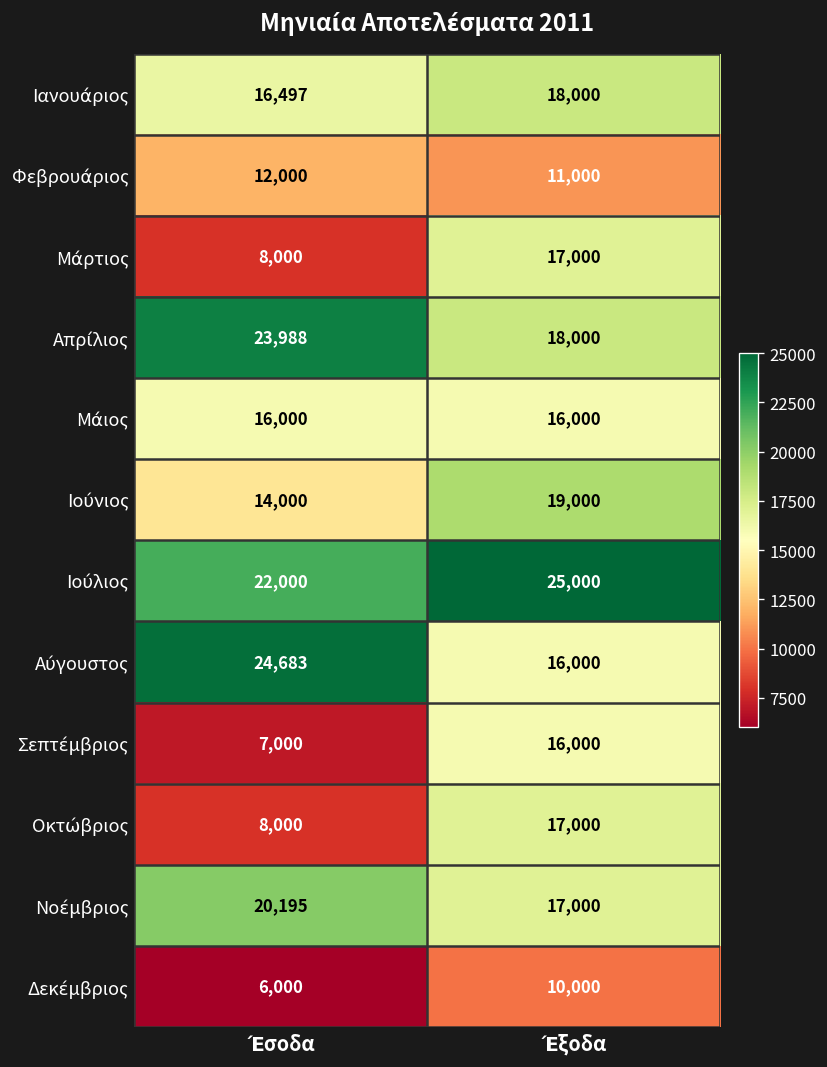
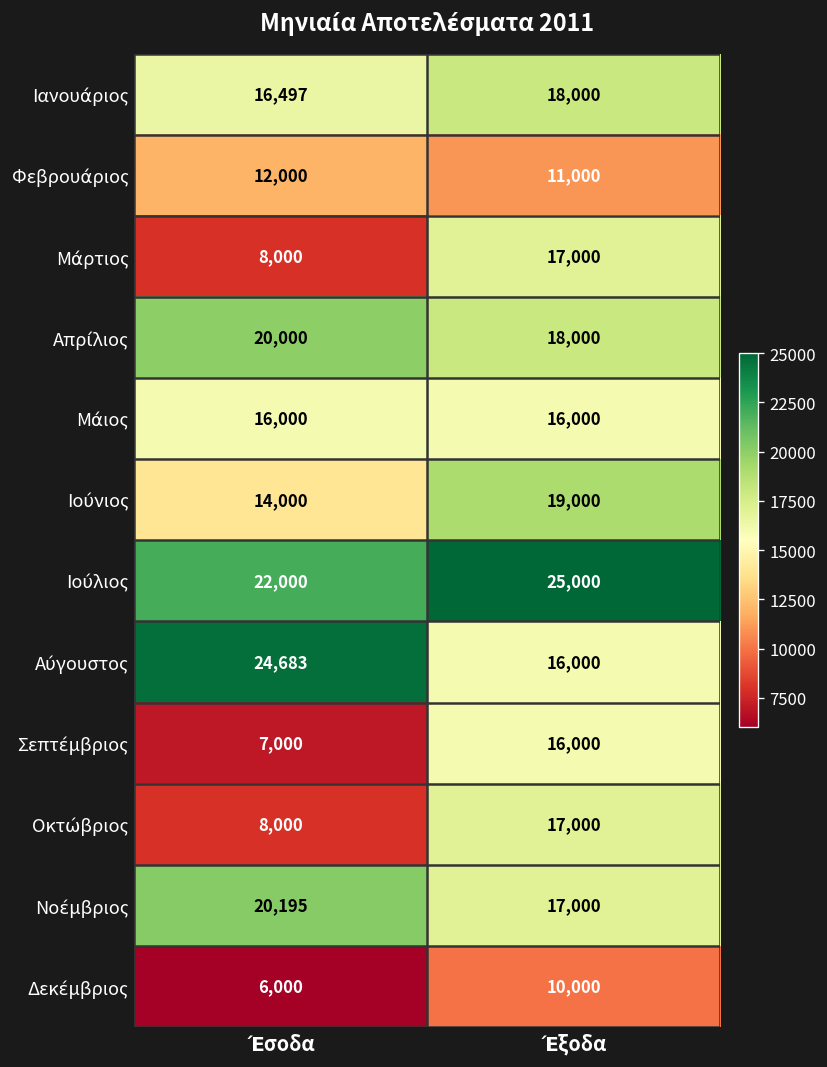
  {
    "Ιανουάριος": {
      "Έσοδα": "16,497",
      "Έξοδα": "18,000"
    },
    "Φεβρουάριος": {
      "Έσοδα": "12,000",
      "Έξοδα": "11,000"
    },
    "Μάρτιος": {
      "Έσοδα": "8,000",
      "Έξοδα": "17,000"
    },
    "Απρίλιος": {
-     "Έσοδα": "23,988",
+     "Έσοδα": "20,000",
      "Έξοδα": "18,000"
    },
    "Μάιος": {
      "Έσοδα": "16,000",
      "Έξοδα": "16,000"
    },
    "Ιούνιος": {
      "Έσοδα": "14,000",
      "Έξοδα": "19,000"
    },
    "Ιούλιος": {
      "Έσοδα": "22,000",
      "Έξοδα": "25,000"
    },
    "Αύγουστος": {
      "Έσοδα": "24,683",
      "Έξοδα": "16,000"
    },
    "Σεπτέμβριος": {
      "Έσοδα": "7,000",
      "Έξοδα": "16,000"
    },
    "Οκτώβριος": {
      "Έσοδα": "8,000",
      "Έξοδα": "17,000"
    },
    "Νοέμβριος": {
      "Έσοδα": "20,195",
      "Έξοδα": "17,000"
    },
    "Δεκέμβριος": {
      "Έσοδα": "6,000",
      "Έξοδα": "10,000"
    }
  }
